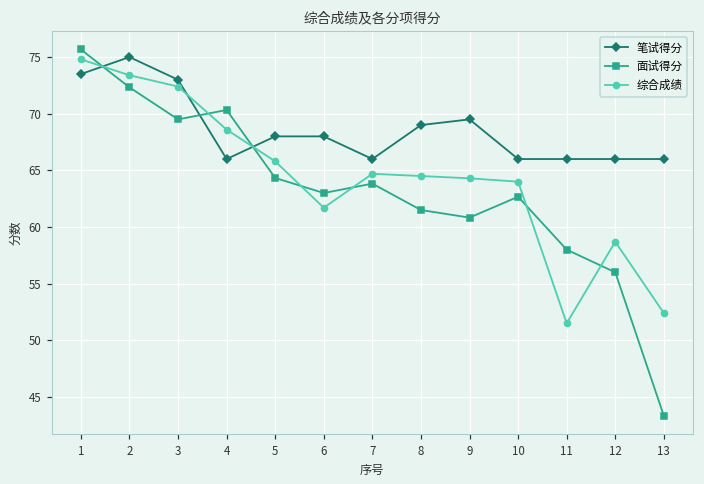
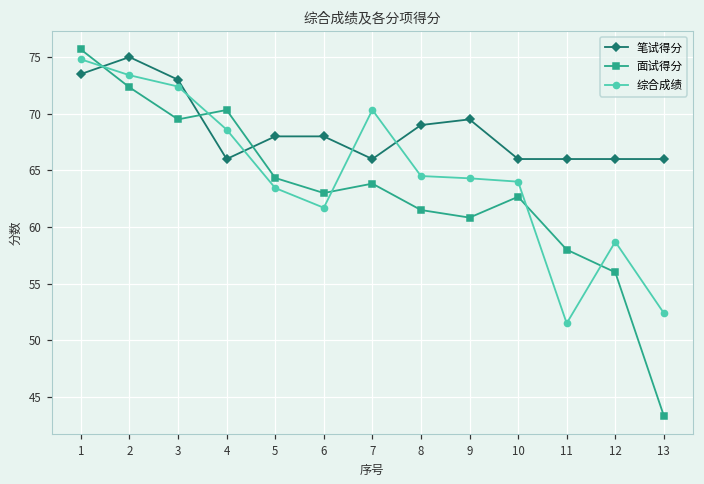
  {
    "综合成绩": {
      "1": 74.8,
      "2": 73.4,
      "3": 72.4,
      "4": 68.6,
-     "5": 65.8,
+     "5": 63.4,
      "6": 61.7,
-     "7": 64.7,
+     "7": 70.3,
      "8": 64.5,
      "9": 64.3,
      "10": 64.0,
      "11": 51.5,
      "12": 58.7,
      "13": 52.4
    }
  }
